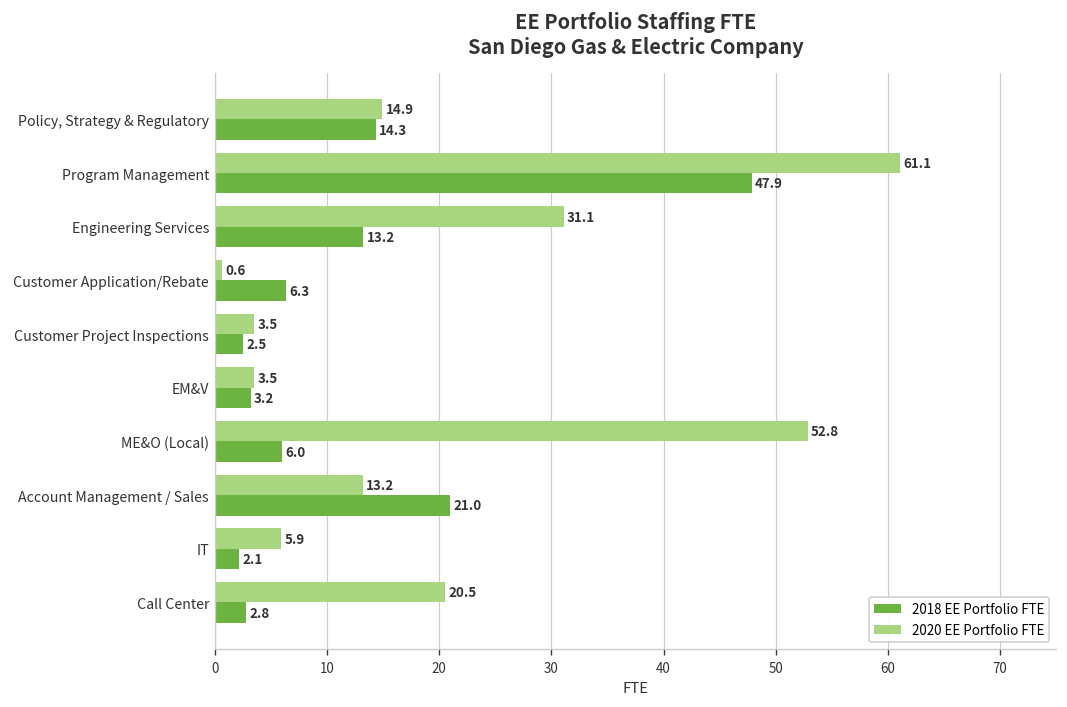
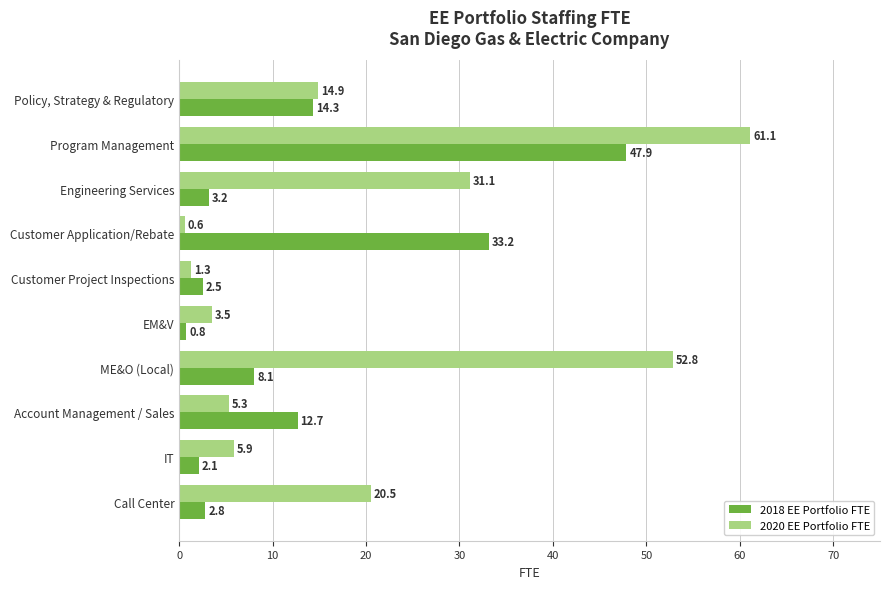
  {
    "2018 EE Portfolio FTE": {
      "Policy, Strategy & Regulatory": 14.3,
      "Program Management": 47.9,
-     "Engineering Services": 13.2,
-     "Customer Application/Rebate": 6.3,
+     "Engineering Services": 3.2,
+     "Customer Application/Rebate": 33.2,
      "Customer Project Inspections": 2.5,
-     "EM&V": 3.2,
-     "ME&O (Local)": 6.0,
-     "Account Management / Sales": 21.0,
+     "EM&V": 0.8,
+     "ME&O (Local)": 8.1,
+     "Account Management / Sales": 12.7,
      "IT": 2.1,
      "Call Center": 2.8
    },
    "2020 EE Portfolio FTE": {
      "Policy, Strategy & Regulatory": 14.9,
      "Program Management": 61.1,
      "Engineering Services": 31.1,
      "Customer Application/Rebate": 0.6,
-     "Customer Project Inspections": 3.5,
+     "Customer Project Inspections": 1.3,
      "EM&V": 3.5,
      "ME&O (Local)": 52.8,
-     "Account Management / Sales": 13.2,
+     "Account Management / Sales": 5.3,
      "IT": 5.9,
      "Call Center": 20.5
    }
  }
